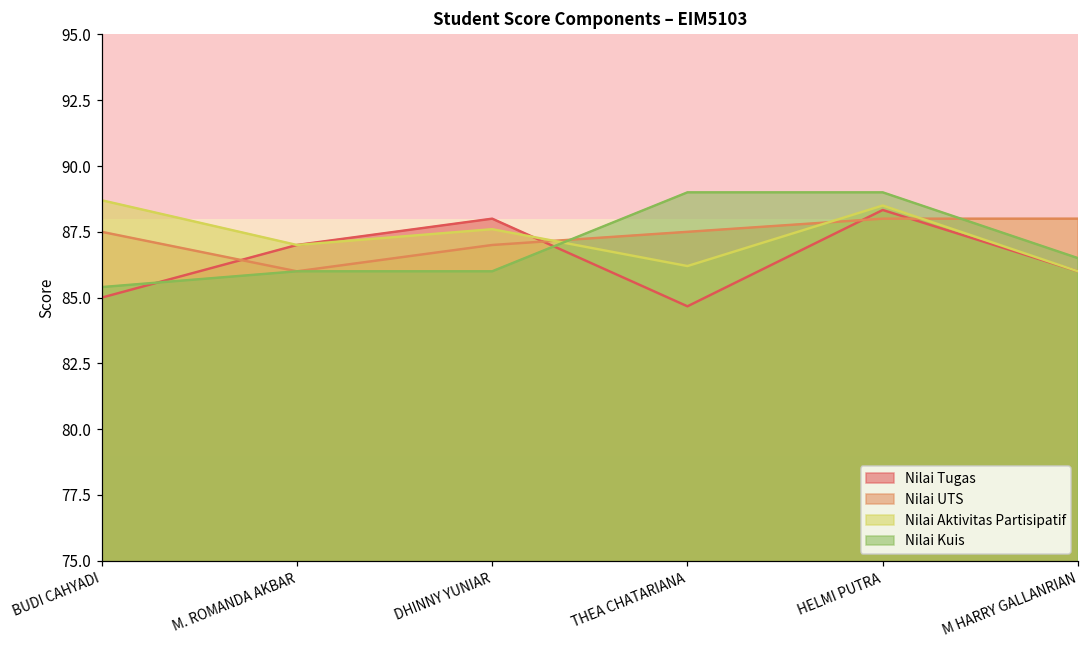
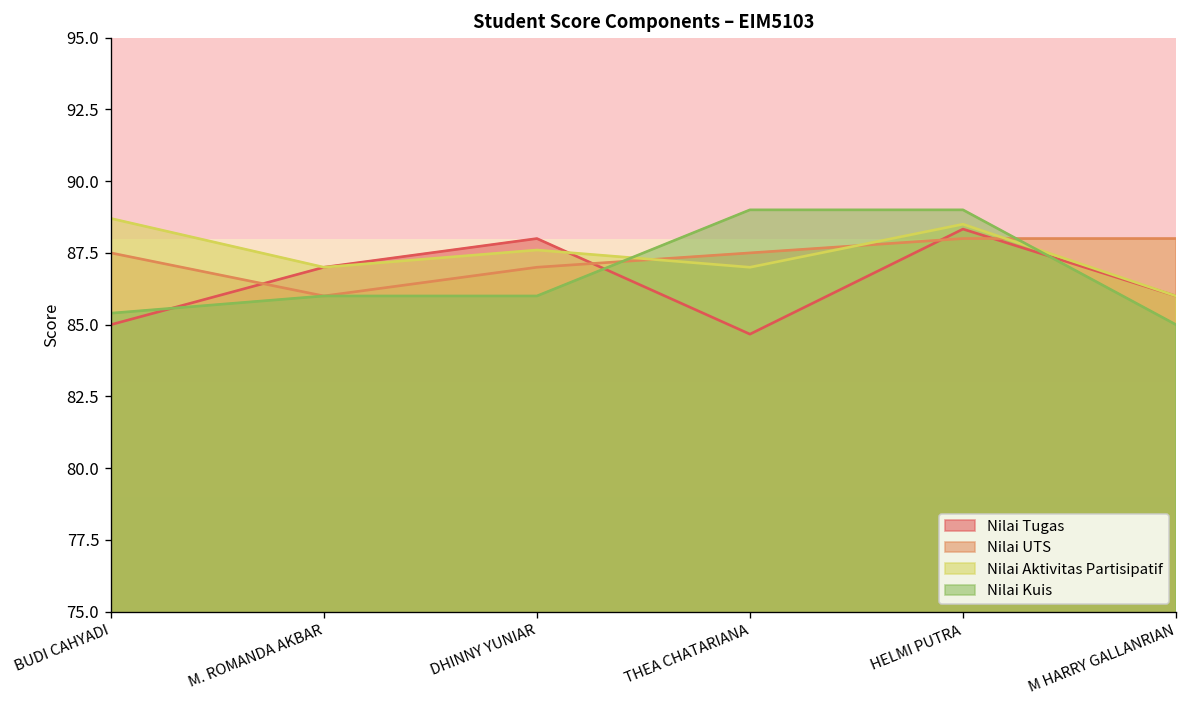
  {
    "Nilai Aktivitas Partisipatif": {
      "BUDI CAHYADI": 88.7,
      "DHINNY YUNIAR": 87.6,
-     "THEA CHATARIANA": 86.2,
+     "THEA CHATARIANA": 87.0,
      "HELMI PUTRA": 88.5
    },
    "Nilai Kuis": {
      "BUDI CAHYADI": 85.4,
      "DHINNY YUNIAR": 86.0,
      "THEA CHATARIANA": 89.0,
      "HELMI PUTRA": 89.0,
-     "M HARRY GALLANRIAN": 86.5
+     "M HARRY GALLANRIAN": 85.0
    }
  }
